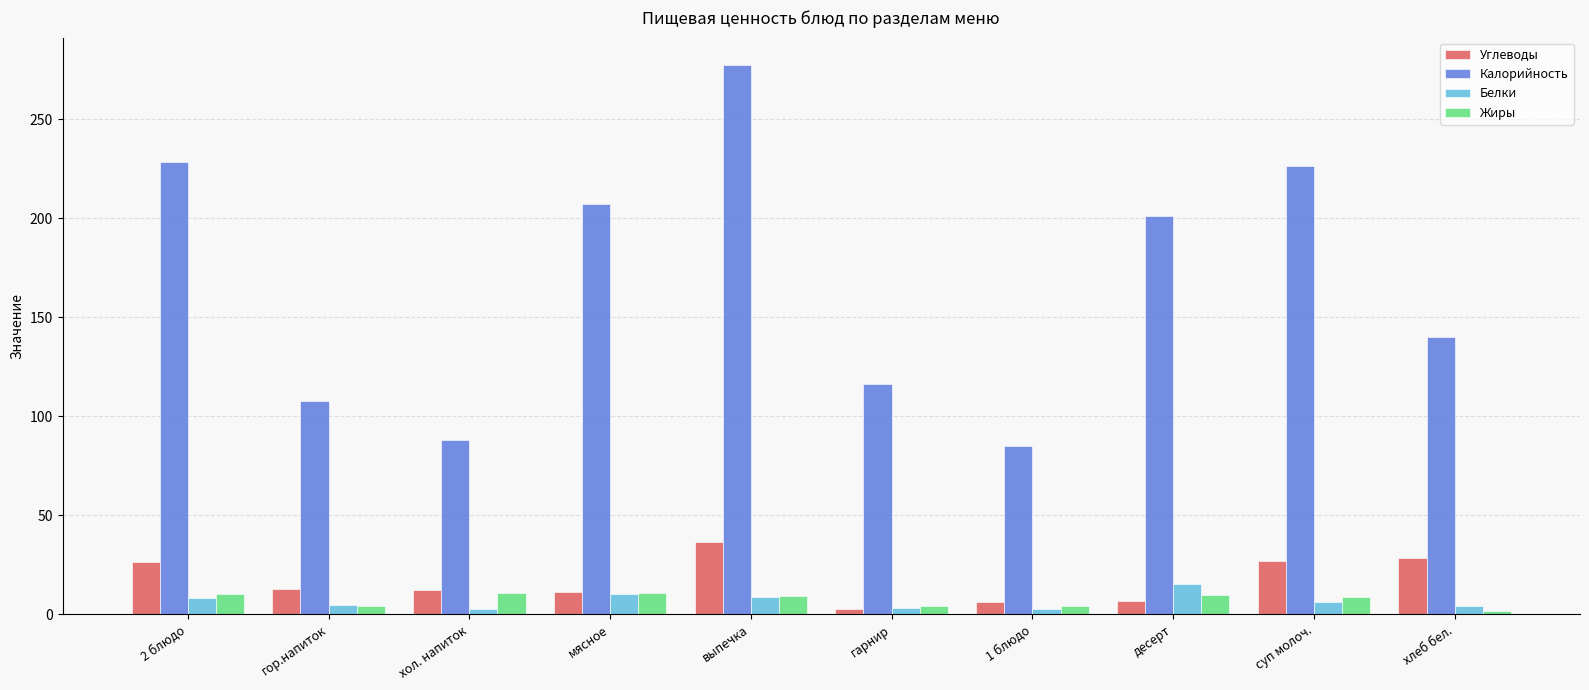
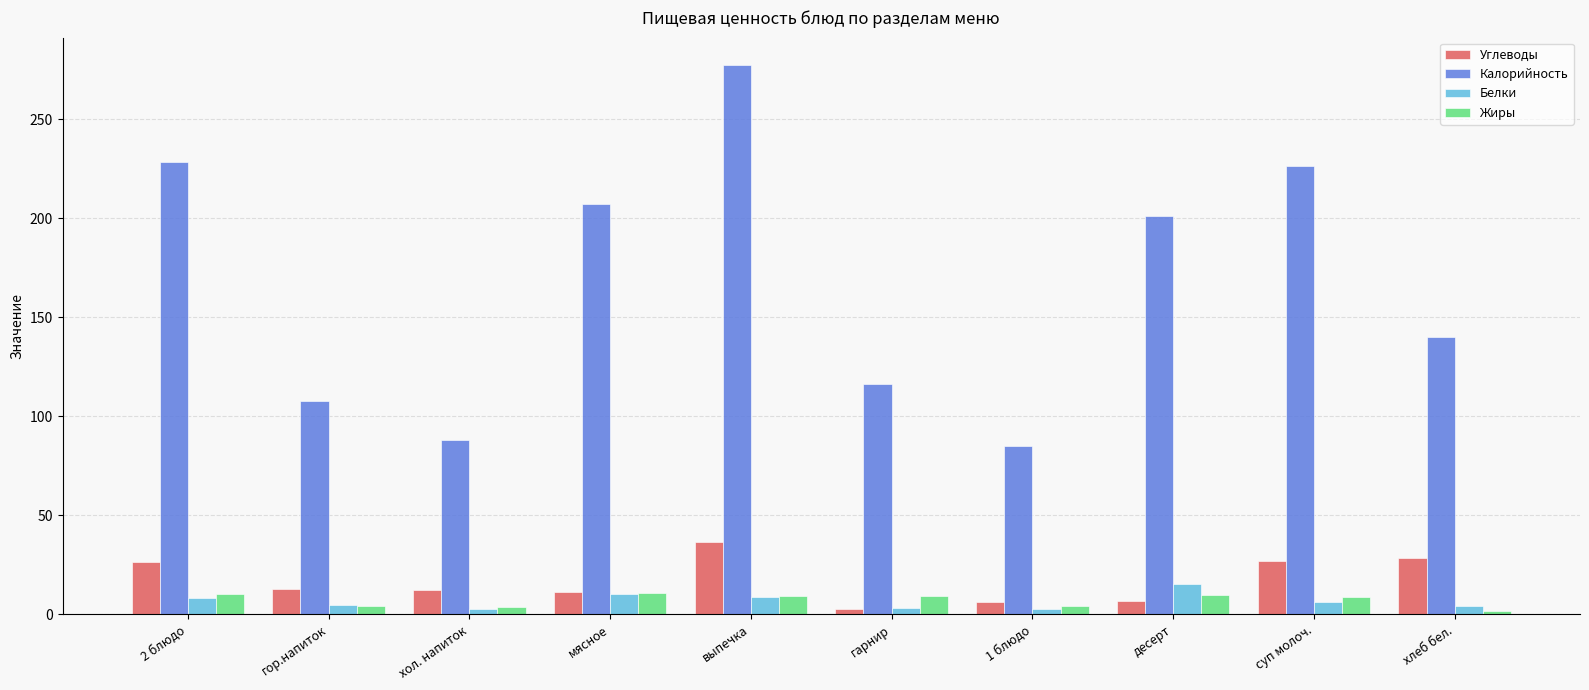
  {
    "Углеводы": {
      "2 блюдо": 27,
      "гор.напиток": 13,
      "хол. напиток": 12,
      "мясное": 12,
      "выпечка": 37,
      "гарнир": 3,
      "1 блюдо": 6,
      "десерт": 7,
      "суп молоч.": 27,
      "хлеб бел.": 29
    },
    "Калорийность": {
      "2 блюдо": 228,
      "гор.напиток": 108,
      "хол. напиток": 88,
      "мясное": 207,
      "выпечка": 277,
      "гарнир": 116,
      "1 блюдо": 85,
      "десерт": 201,
      "суп молоч.": 226,
      "хлеб бел.": 140
    },
    "Белки": {
      "2 блюдо": 8,
      "гор.напиток": 5,
      "хол. напиток": 3,
      "мясное": 11,
      "выпечка": 9,
      "гарнир": 3,
      "1 блюдо": 3,
      "десерт": 15,
      "суп молоч.": 6,
      "хлеб бел.": 4
    },
    "Жиры": {
      "2 блюдо": 11,
      "гор.напиток": 4,
-     "хол. напиток": 11,
+     "хол. напиток": 4,
      "мясное": 11,
      "выпечка": 10,
-     "гарнир": 4,
+     "гарнир": 9,
      "1 блюдо": 4,
      "десерт": 10,
      "суп молоч.": 9,
      "хлеб бел.": 2
    }
  }
